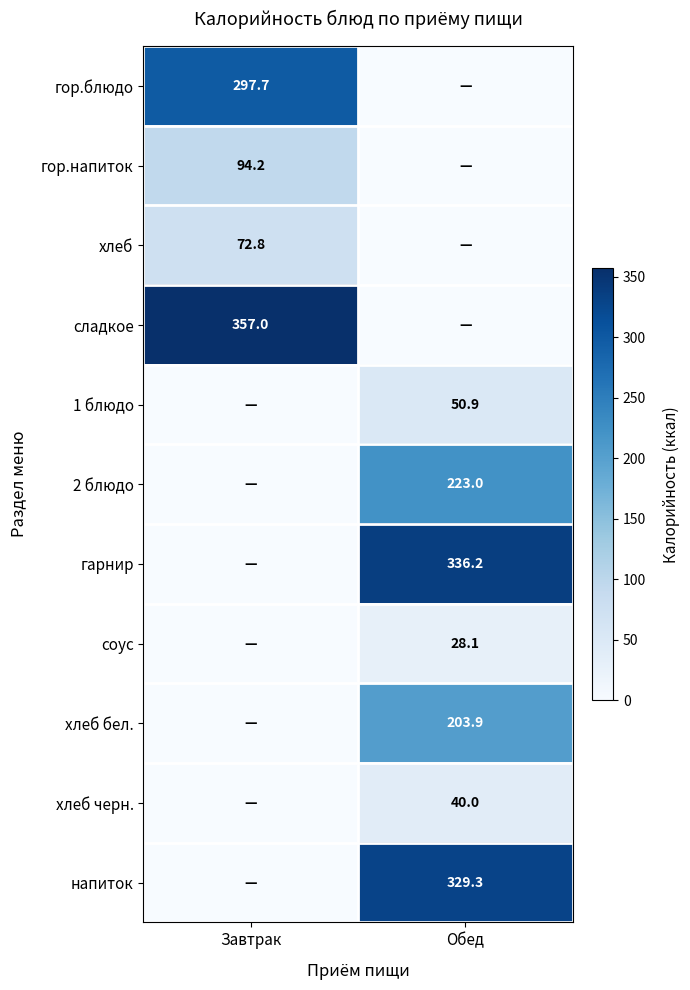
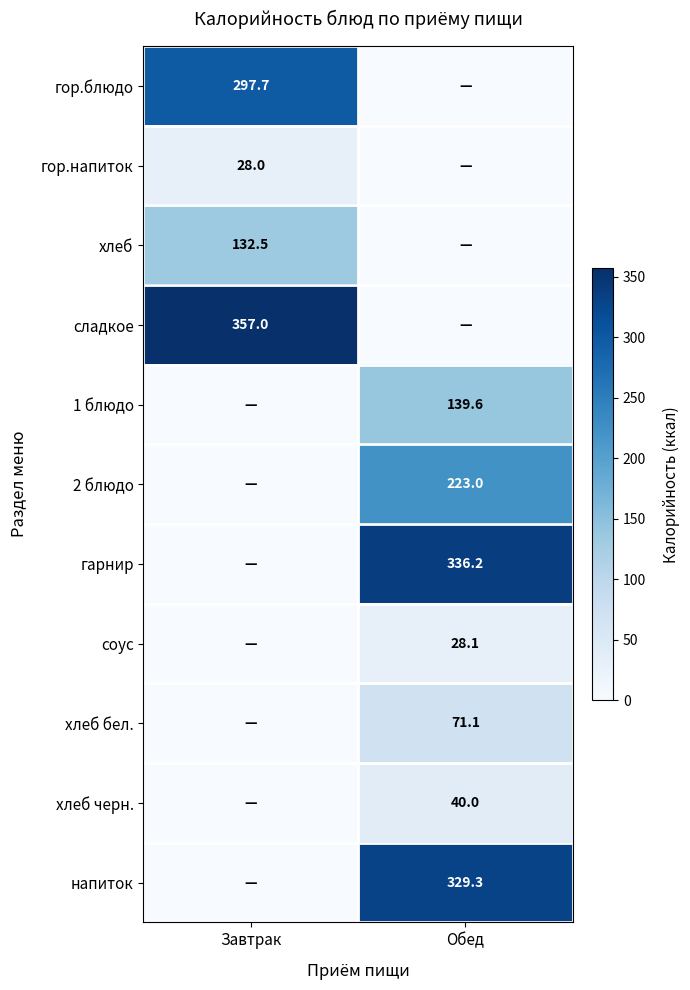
  {
    "гор.блюдо": {
      "Завтрак": 297.7
    },
    "гор.напиток": {
-     "Завтрак": 94.2
+     "Завтрак": 28.0
    },
    "хлеб": {
-     "Завтрак": 72.8
+     "Завтрак": 132.5
    },
    "сладкое": {
      "Завтрак": 357.0
    },
    "1 блюдо": {
-     "Обед": 50.9
+     "Обед": 139.6
    },
    "2 блюдо": {
      "Обед": 223.0
    },
    "гарнир": {
      "Обед": 336.2
    },
    "соус": {
      "Обед": 28.1
    },
    "хлеб бел.": {
-     "Обед": 203.9
+     "Обед": 71.1
    },
    "хлеб черн.": {
      "Обед": 40.0
    },
    "напиток": {
      "Обед": 329.3
    }
  }
